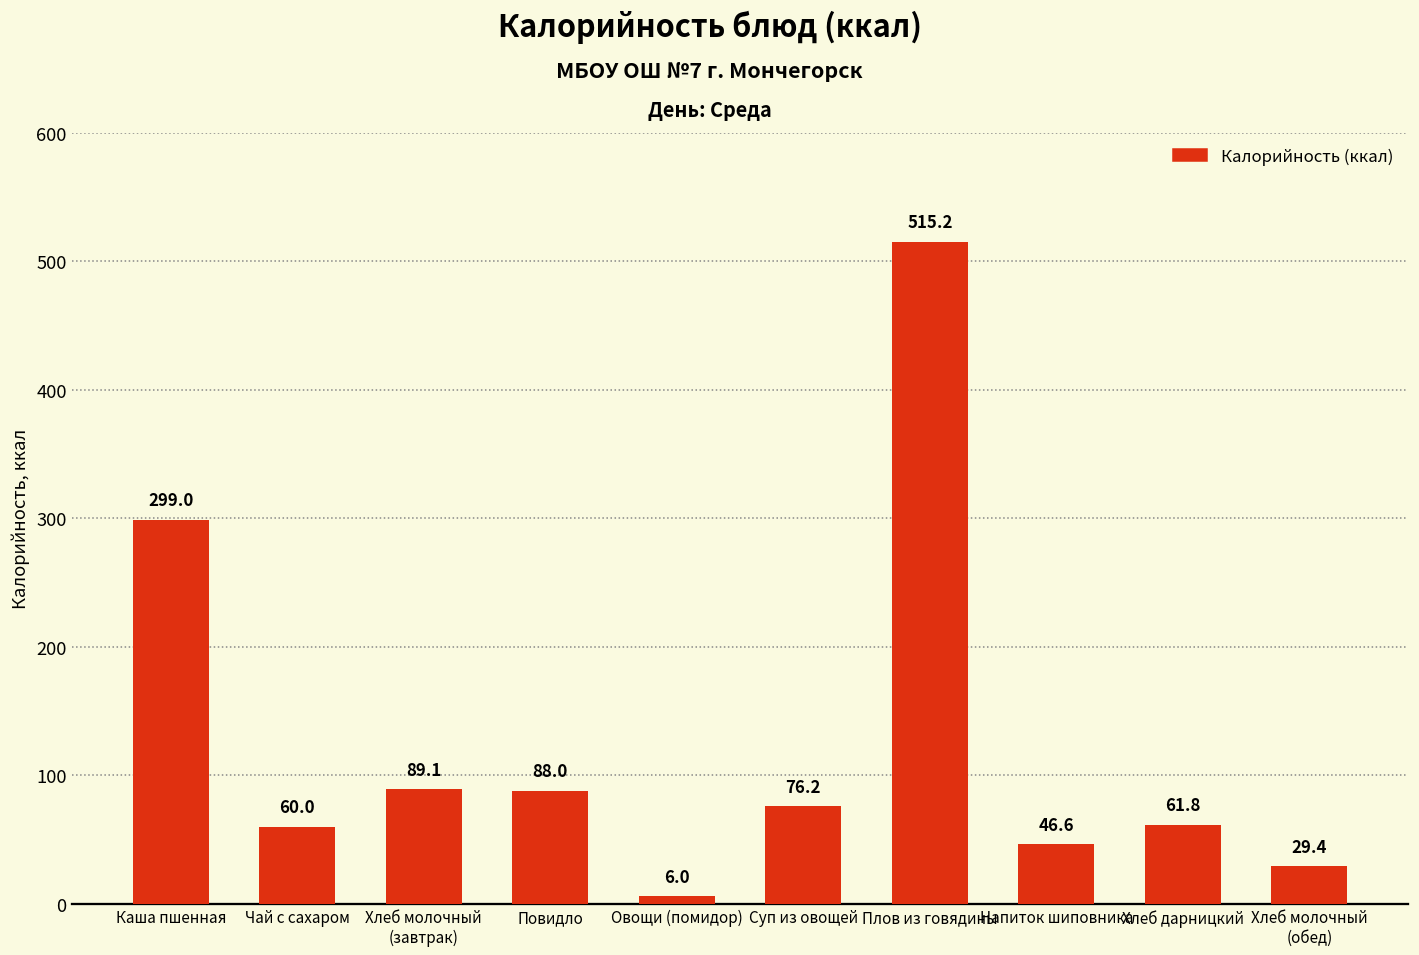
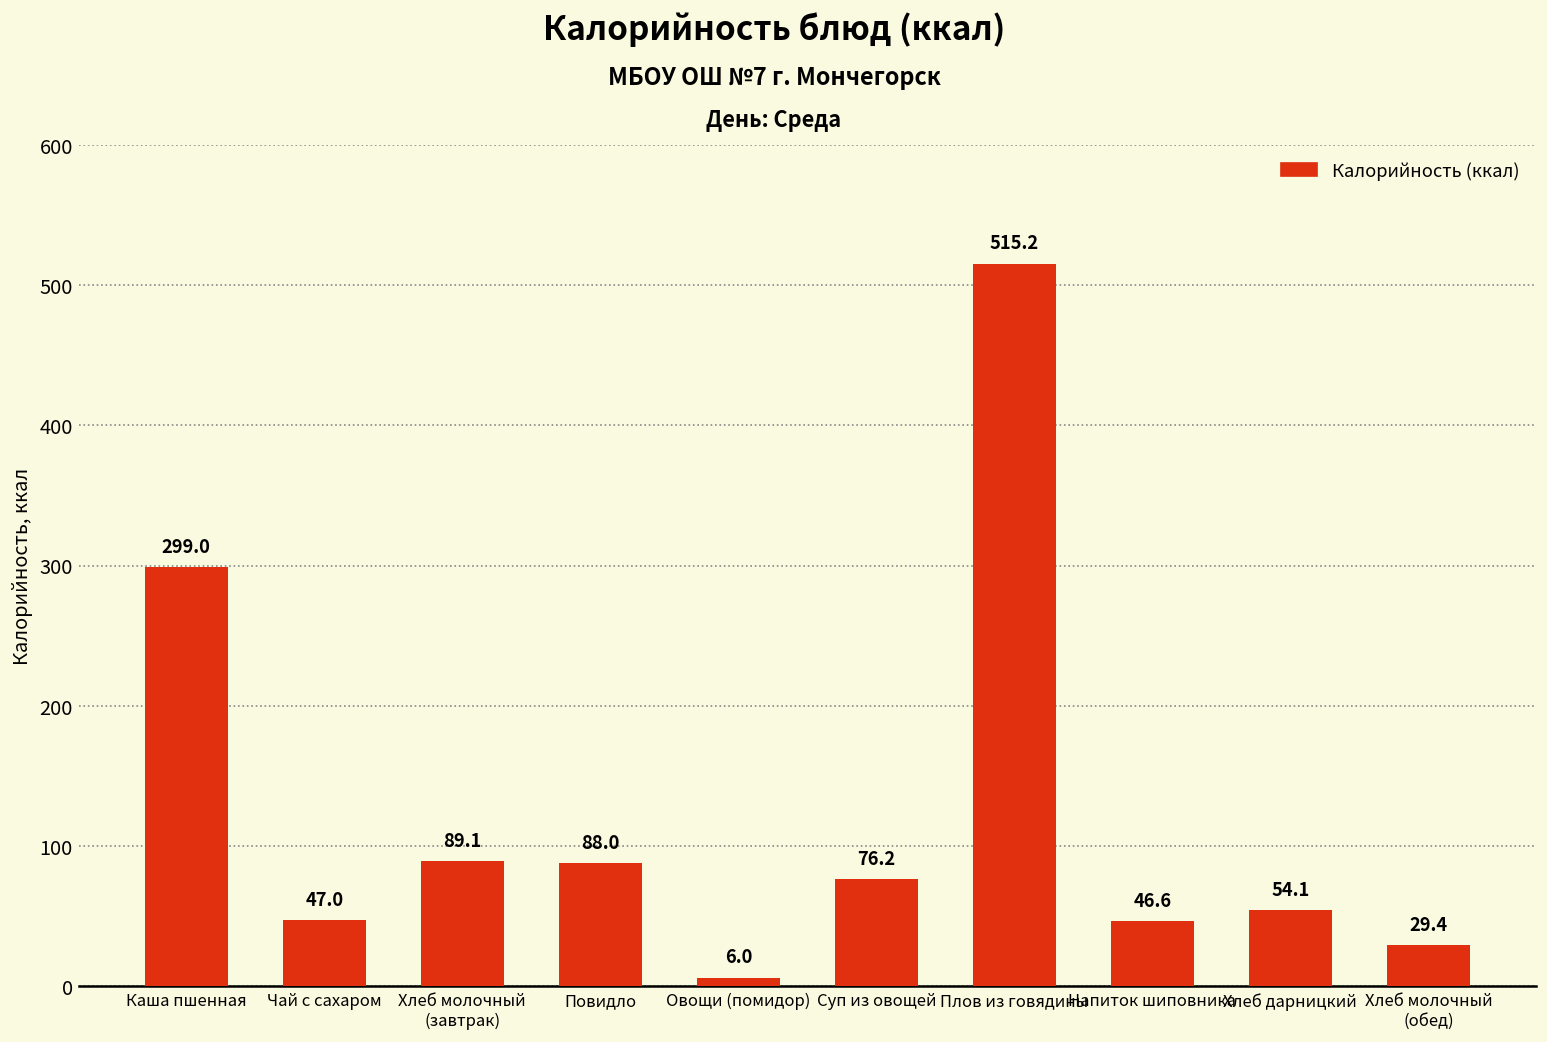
  {
    "Каша пшенная": 299.0,
-   "Чай с сахаром": 60.0,
+   "Чай с сахаром": 47.0,
    "Хлеб молочный (завтрак)": 89.1,
    "Повидло": 88.0,
    "Овощи (помидор)": 6.0,
    "Суп из овощей": 76.2,
    "Плов из говядины": 515.2,
    "Напиток шиповника": 46.6,
-   "Хлеб дарницкий": 61.8,
+   "Хлеб дарницкий": 54.1,
    "Хлеб молочный (обед)": 29.4
  }
